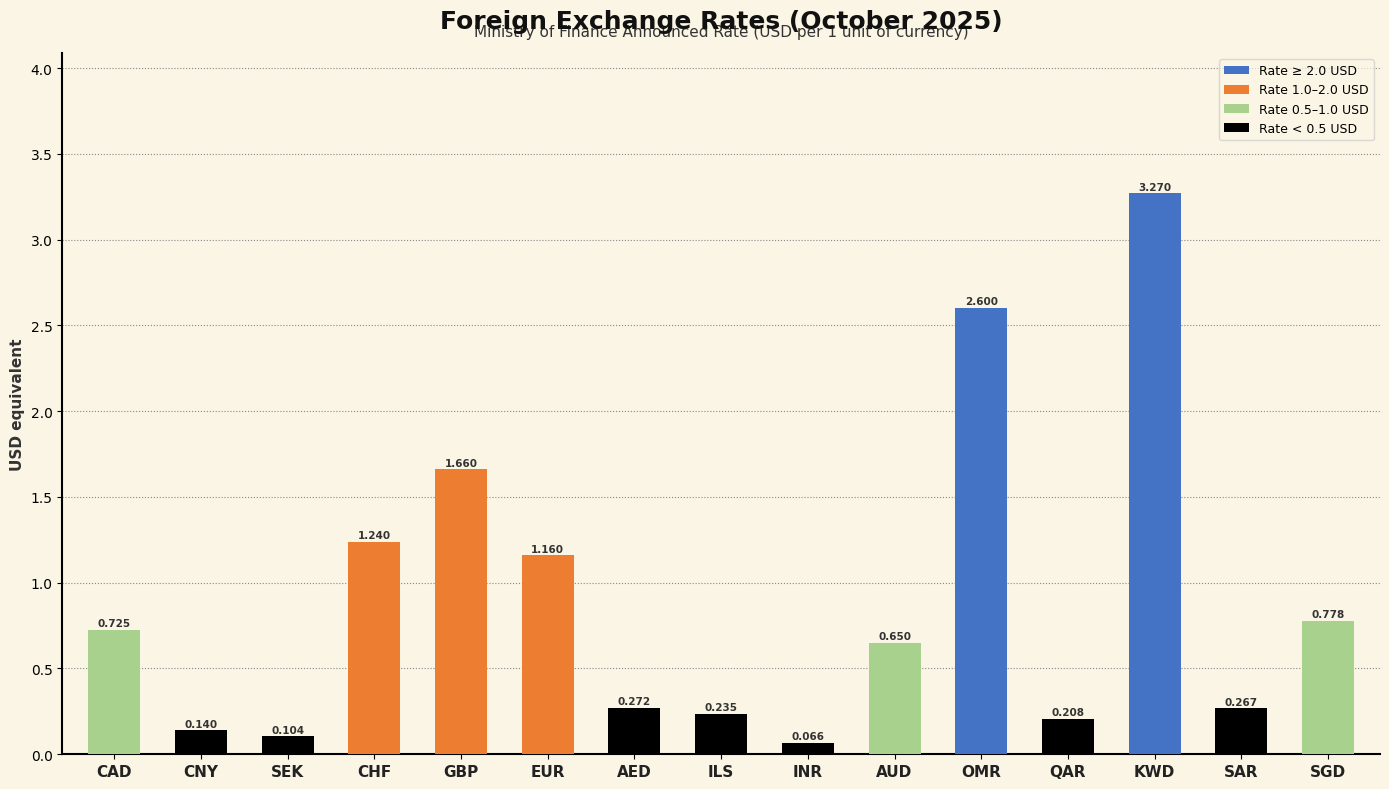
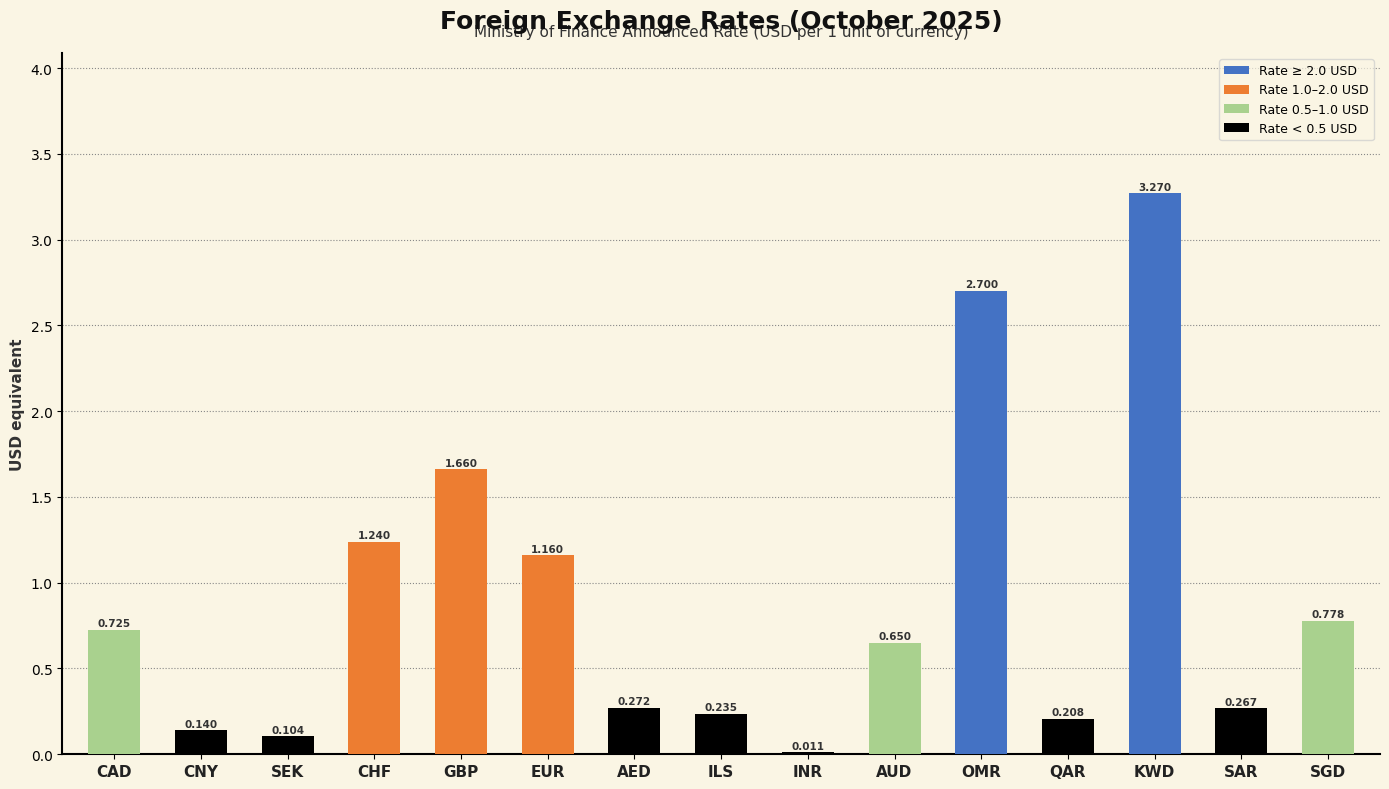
  {
    "CAD": 0.725,
    "CNY": 0.140,
    "SEK": 0.104,
    "CHF": 1.240,
    "GBP": 1.660,
    "EUR": 1.160,
    "AED": 0.272,
    "ILS": 0.235,
-   "INR": 0.066,
+   "INR": 0.011,
    "AUD": 0.650,
-   "OMR": 2.600,
+   "OMR": 2.700,
    "QAR": 0.208,
    "KWD": 3.270,
    "SAR": 0.267,
    "SGD": 0.778
  }
